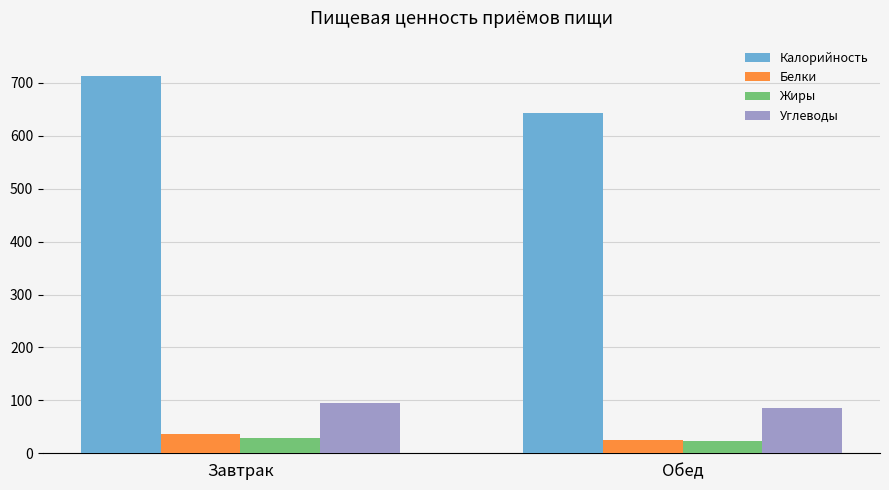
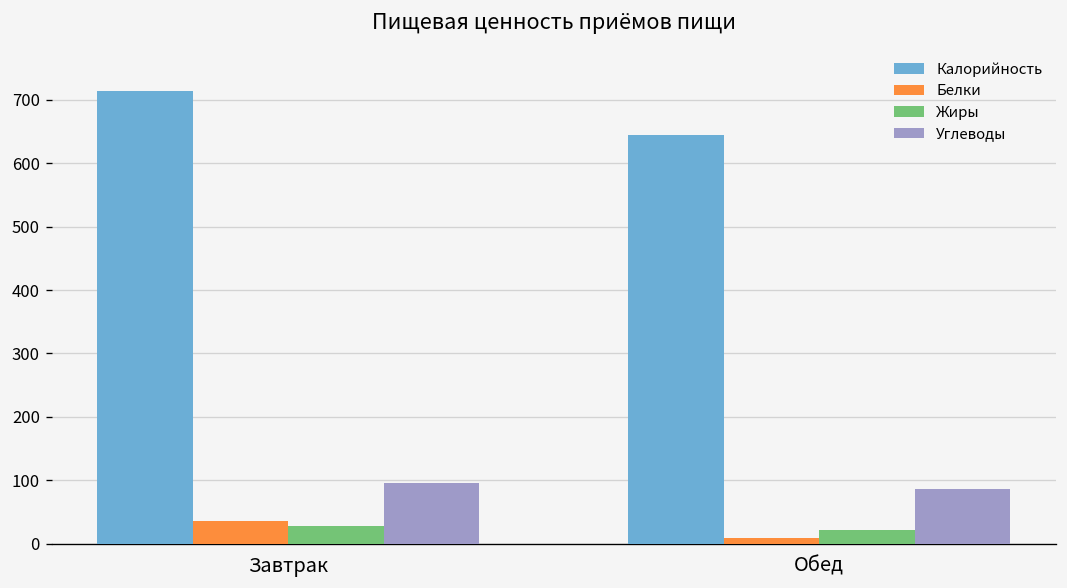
  {
    "Белки": {
      "Завтрак": 40,
-     "Обед": 20
+     "Обед": 10
    },
    "Жиры": {
      "Завтрак": 30,
      "Обед": 20
    }
  }
